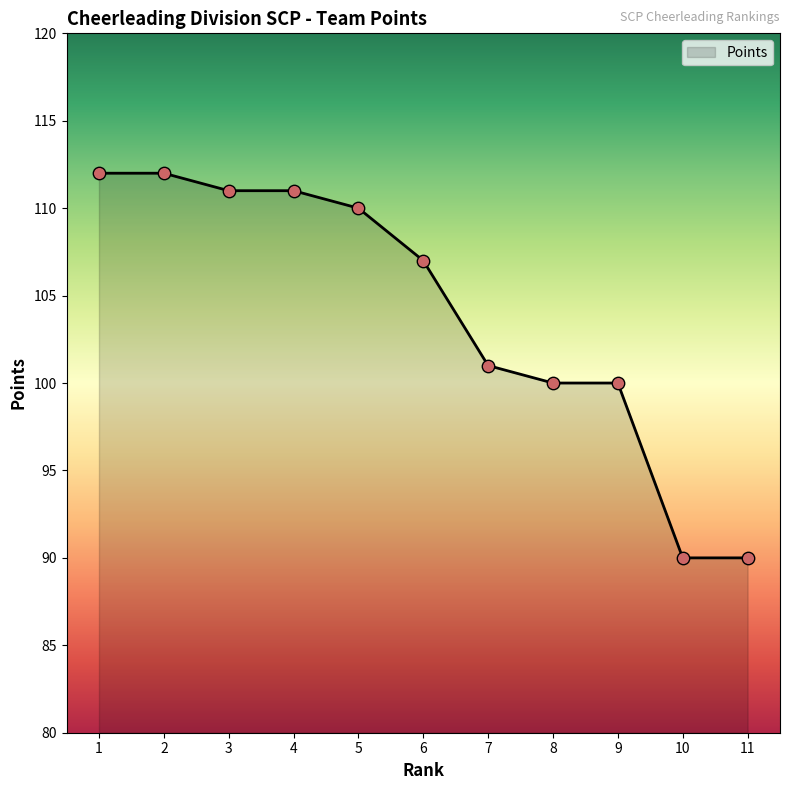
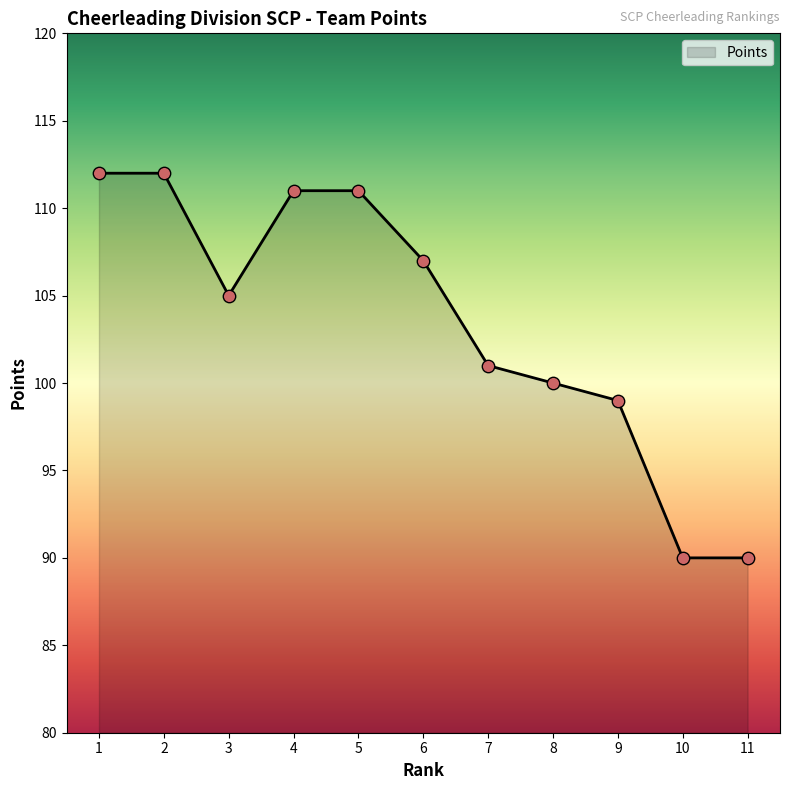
  {
    "1": 112,
    "2": 112,
-   "3": 111,
+   "3": 105,
    "4": 111,
-   "5": 110,
+   "5": 111,
    "6": 107,
    "7": 101,
    "8": 100,
-   "9": 100,
+   "9": 99,
    "10": 90,
    "11": 90
  }
